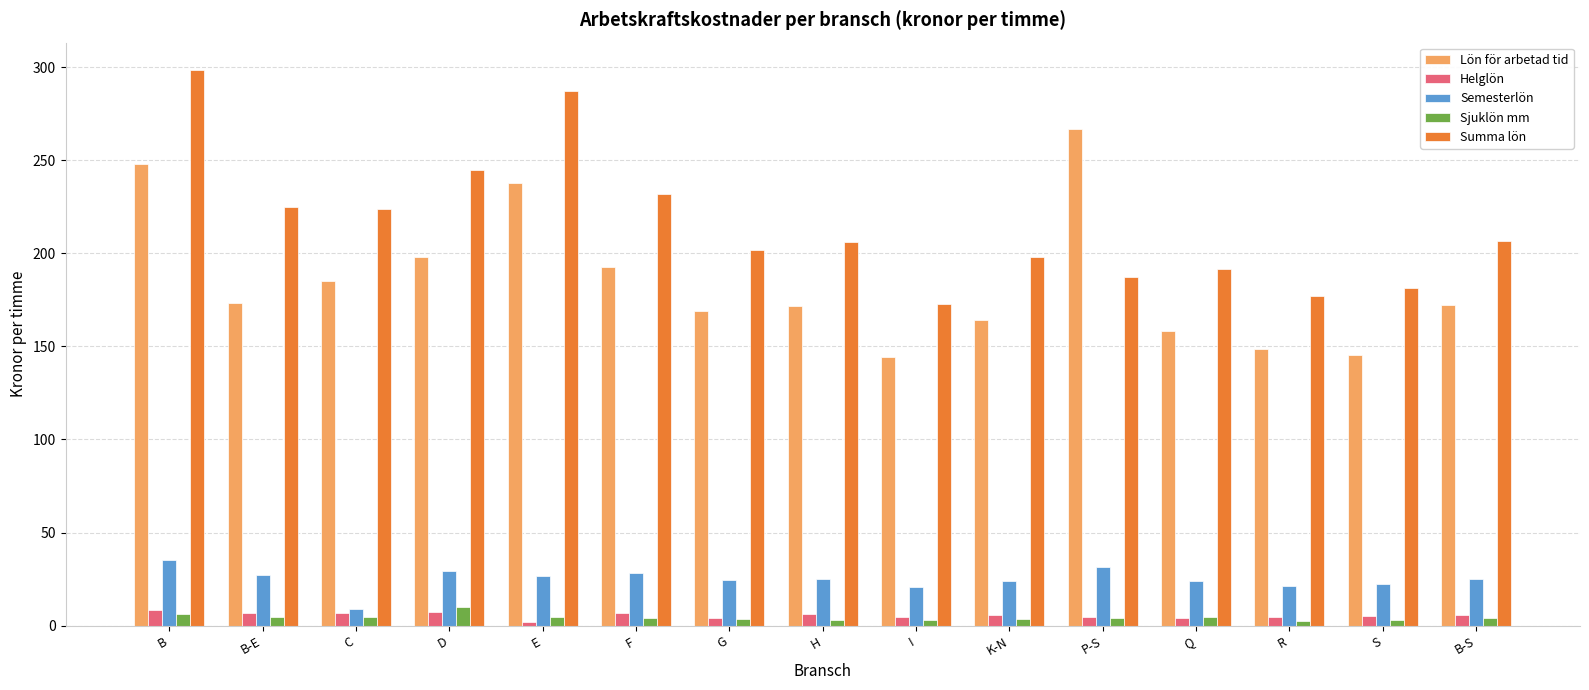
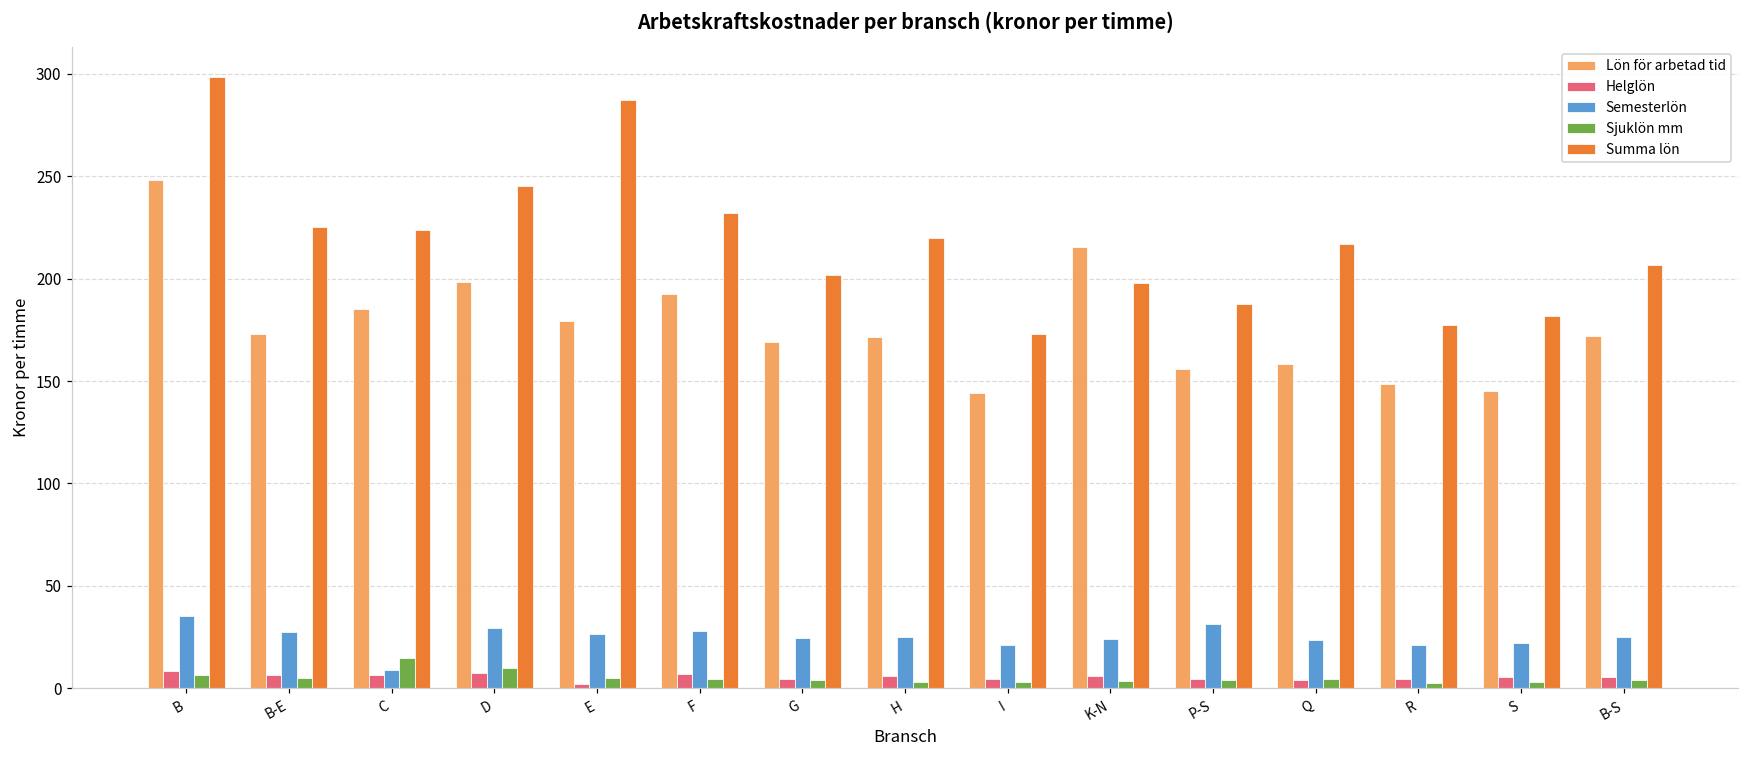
  {
    "Lön för arbetad tid": {
      "B": 248,
      "B-E": 173,
      "C": 185,
      "D": 198,
-     "E": 238,
+     "E": 179,
      "F": 193,
      "G": 169,
      "H": 172,
      "I": 144,
-     "K-N": 164,
-     "P-S": 266,
+     "K-N": 215,
+     "P-S": 156,
      "Q": 159,
      "R": 149,
      "S": 145,
      "B-S": 172
    },
    "Helglön": {
      "B": 8,
      "B-E": 7,
      "C": 7,
      "D": 7,
      "E": 2,
      "F": 7,
      "G": 4,
      "H": 6,
      "I": 5,
      "K-N": 6,
      "P-S": 5,
      "Q": 4,
      "R": 5,
      "S": 5,
      "B-S": 6
    },
    "Semesterlön": {
      "B": 35,
      "B-E": 27,
      "C": 9,
      "D": 30,
      "E": 26,
      "F": 28,
      "G": 25,
      "H": 25,
      "I": 21,
      "K-N": 24,
      "P-S": 31,
      "Q": 24,
      "R": 21,
      "S": 22,
      "B-S": 25
    },
    "Sjuklön mm": {
      "B": 6,
      "B-E": 5,
-     "C": 5,
+     "C": 15,
      "D": 10,
      "E": 5,
      "F": 4,
      "G": 4,
      "H": 3,
      "I": 3,
      "K-N": 4,
      "P-S": 4,
      "Q": 5,
      "R": 3,
      "S": 3,
      "B-S": 4
    },
    "Summa lön": {
      "B": 298,
      "B-E": 225,
      "C": 224,
      "D": 245,
      "E": 287,
      "F": 232,
      "G": 202,
-     "H": 206,
+     "H": 220,
      "I": 173,
      "K-N": 198,
      "P-S": 187,
-     "Q": 191,
+     "Q": 217,
      "R": 177,
      "S": 182,
      "B-S": 207
    }
  }
